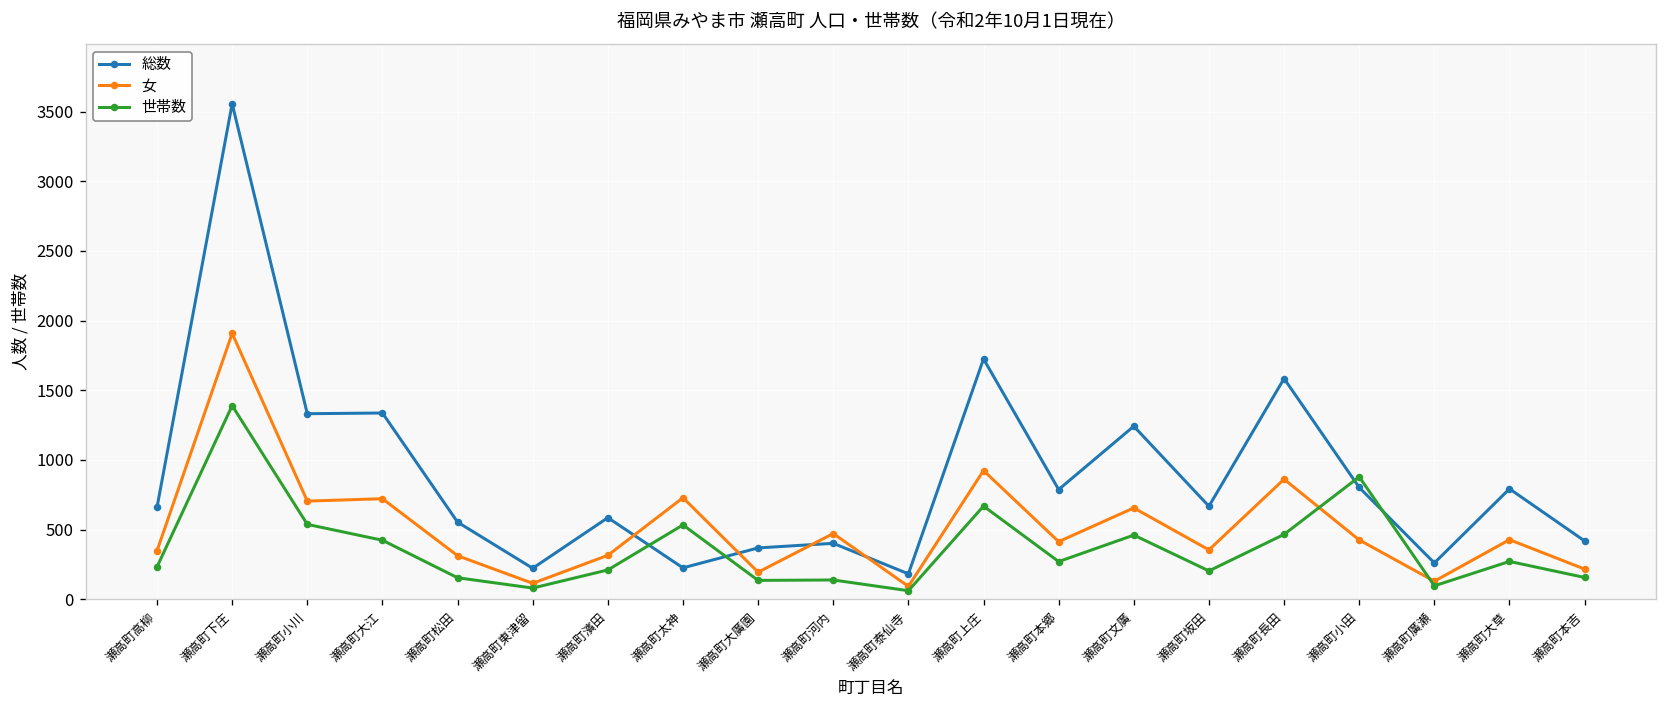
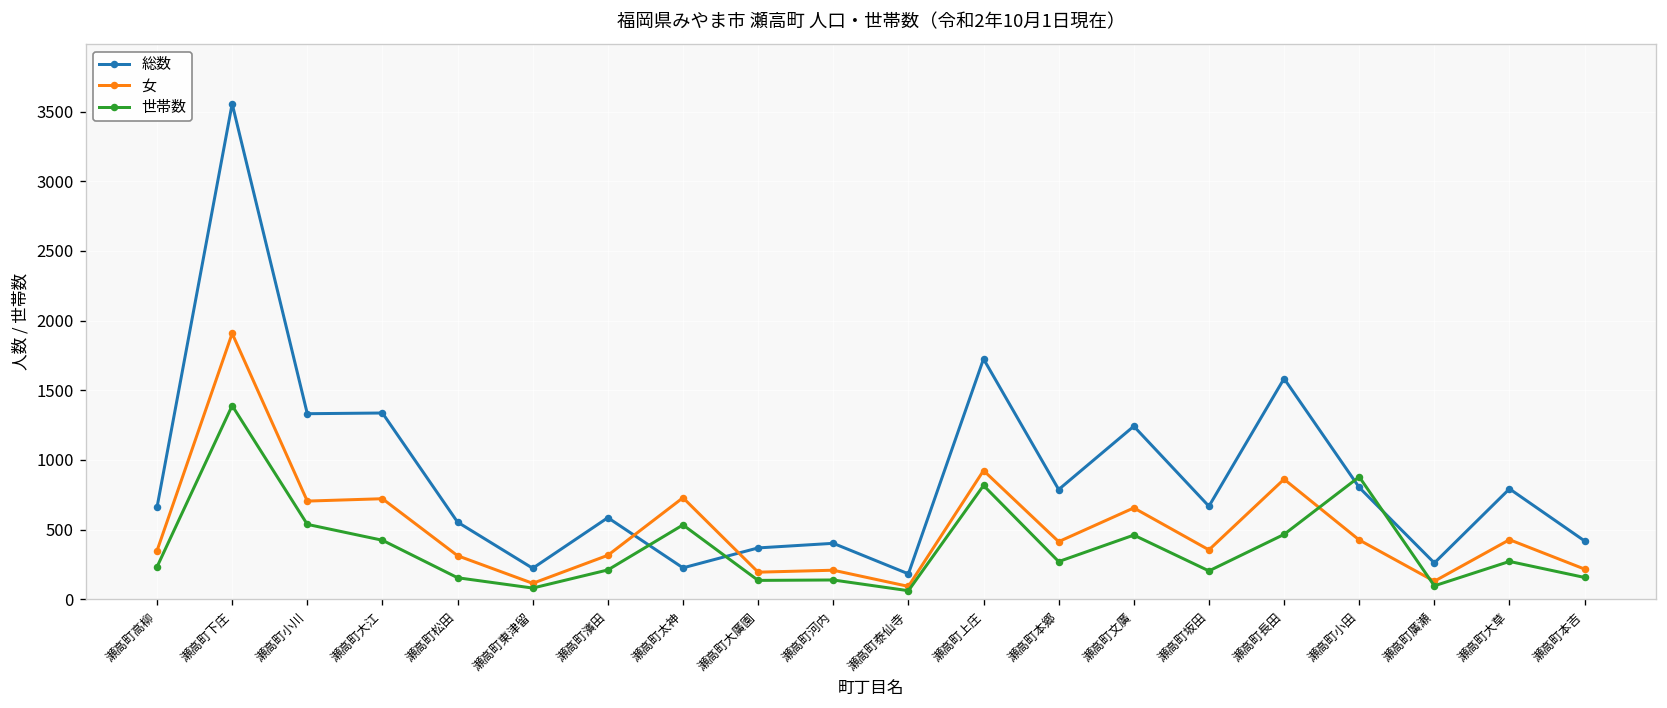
  {
    "総数": {
      "瀬高町高柳": 660,
      "瀬高町下庄": 3560,
      "瀬高町小川": 1330,
      "瀬高町大江": 1340,
      "瀬高町松田": 550,
      "瀬高町東津留": 220,
      "瀬高町濱田": 590,
      "瀬高町太神": 230,
      "瀬高町大廣園": 370,
      "瀬高町河内": 400,
      "瀬高町泰仙寺": 180,
      "瀬高町上庄": 1730,
      "瀬高町本郷": 790,
      "瀬高町文廣": 1240,
      "瀬高町坂田": 670,
      "瀬高町長田": 1580,
      "瀬高町小田": 800,
      "瀬高町廣瀬": 260,
      "瀬高町大草": 790,
      "瀬高町本吉": 420
    },
    "女": {
      "瀬高町高柳": 350,
      "瀬高町下庄": 1910,
      "瀬高町小川": 710,
      "瀬高町大江": 720,
      "瀬高町松田": 310,
      "瀬高町東津留": 120,
      "瀬高町濱田": 320,
      "瀬高町太神": 730,
      "瀬高町大廣園": 200,
-     "瀬高町河内": 470,
+     "瀬高町河内": 210,
      "瀬高町泰仙寺": 90,
      "瀬高町上庄": 920,
      "瀬高町本郷": 410,
      "瀬高町文廣": 660,
      "瀬高町坂田": 360,
      "瀬高町長田": 860,
      "瀬高町小田": 430,
      "瀬高町廣瀬": 130,
      "瀬高町大草": 430,
      "瀬高町本吉": 220
    },
    "世帯数": {
      "瀬高町高柳": 230,
      "瀬高町下庄": 1390,
      "瀬高町小川": 540,
      "瀬高町大江": 420,
      "瀬高町松田": 160,
      "瀬高町東津留": 80,
      "瀬高町濱田": 210,
      "瀬高町太神": 530,
      "瀬高町大廣園": 140,
      "瀬高町河内": 140,
      "瀬高町泰仙寺": 60,
-     "瀬高町上庄": 670,
+     "瀬高町上庄": 820,
      "瀬高町本郷": 270,
      "瀬高町文廣": 460,
      "瀬高町坂田": 200,
      "瀬高町長田": 470,
      "瀬高町小田": 880,
      "瀬高町廣瀬": 100,
      "瀬高町大草": 270,
      "瀬高町本吉": 160
    }
  }
